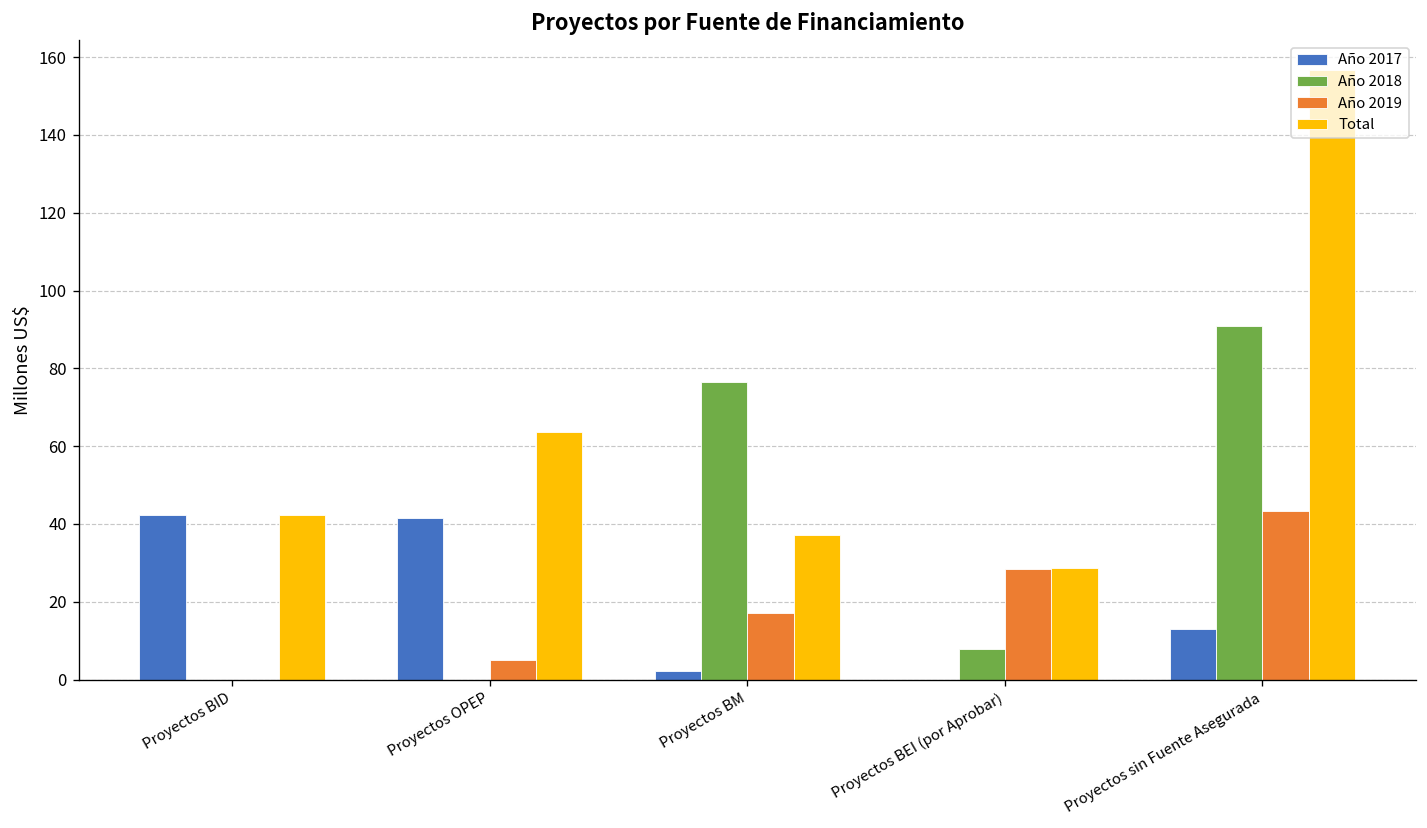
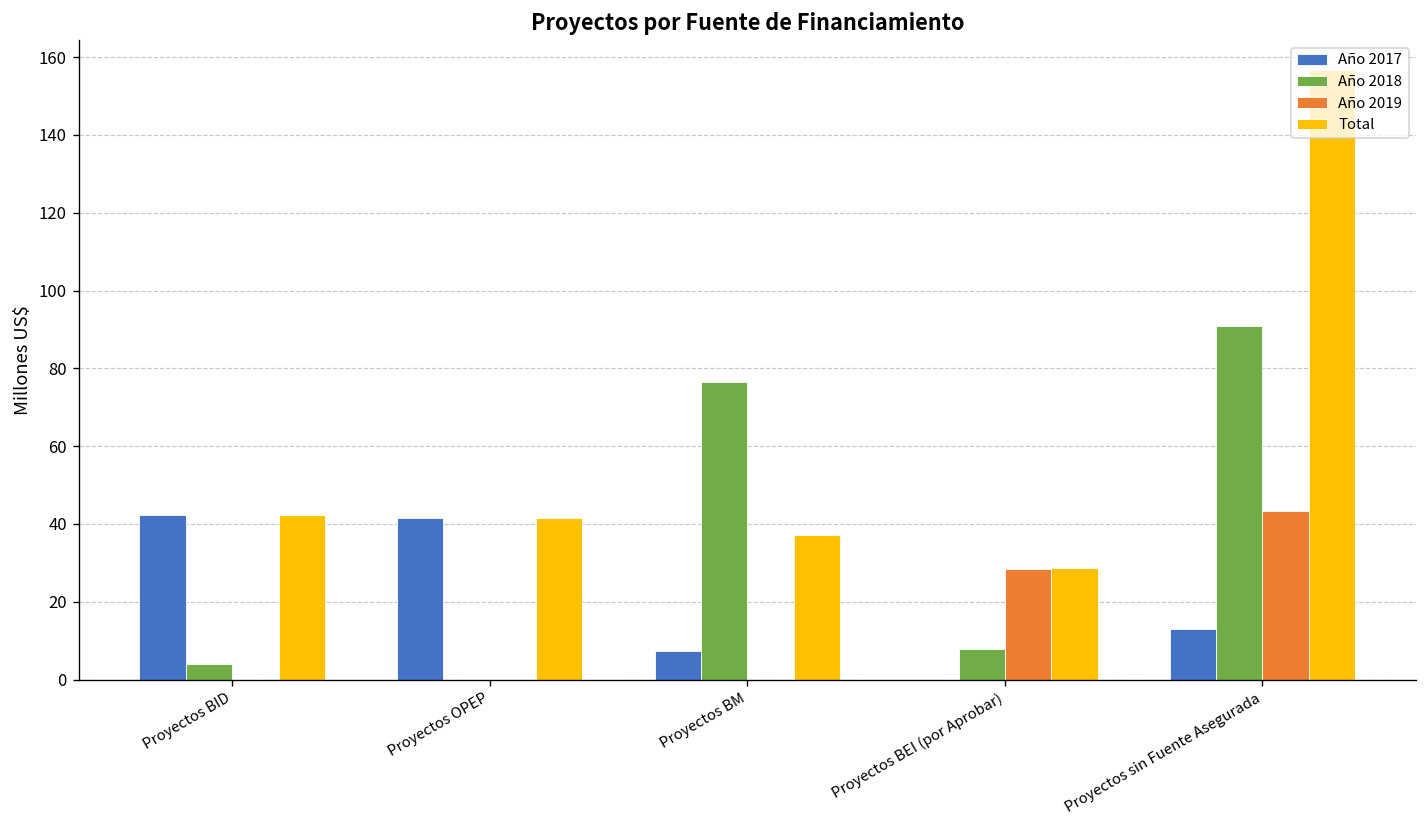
  {
    "Año 2017": {
      "Proyectos BID": 42,
      "Proyectos OPEP": 42,
-     "Proyectos BM": 2,
+     "Proyectos BM": 7,
      "Proyectos BEI (por Aprobar)": 0,
      "Proyectos sin Fuente Asegurada": 13
    },
    "Año 2018": {
-     "Proyectos BID": 0,
+     "Proyectos BID": 4,
      "Proyectos OPEP": 0,
      "Proyectos BM": 77,
      "Proyectos BEI (por Aprobar)": 8,
      "Proyectos sin Fuente Asegurada": 91
    },
    "Año 2019": {
      "Proyectos BID": 0,
-     "Proyectos OPEP": 5,
-     "Proyectos BM": 17,
+     "Proyectos OPEP": 0,
+     "Proyectos BM": 0,
      "Proyectos BEI (por Aprobar)": 28,
      "Proyectos sin Fuente Asegurada": 43
    },
    "Total": {
      "Proyectos BID": 42,
-     "Proyectos OPEP": 64,
+     "Proyectos OPEP": 42,
      "Proyectos BM": 37,
      "Proyectos BEI (por Aprobar)": 29
    }
  }
